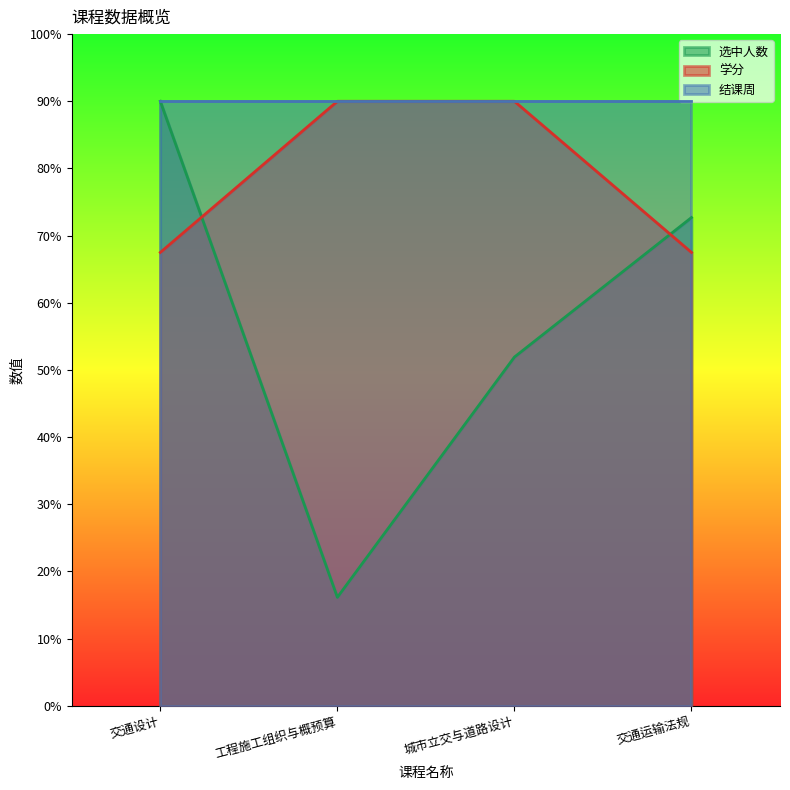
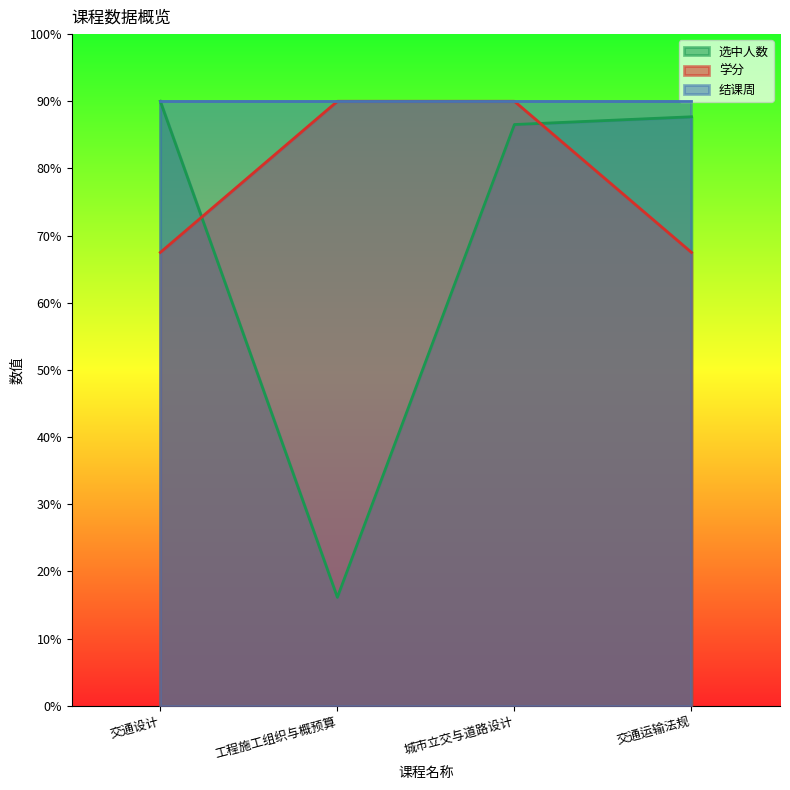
  {
    "选中人数": {
      "工程施工组织与概预算": "16%",
-     "城市立交与道路设计": "52%",
-     "交通运输法规": "73%"
+     "城市立交与道路设计": "87%",
+     "交通运输法规": "88%"
    },
    "学分": {
      "交通设计": "68%",
      "交通运输法规": "68%"
    }
  }
